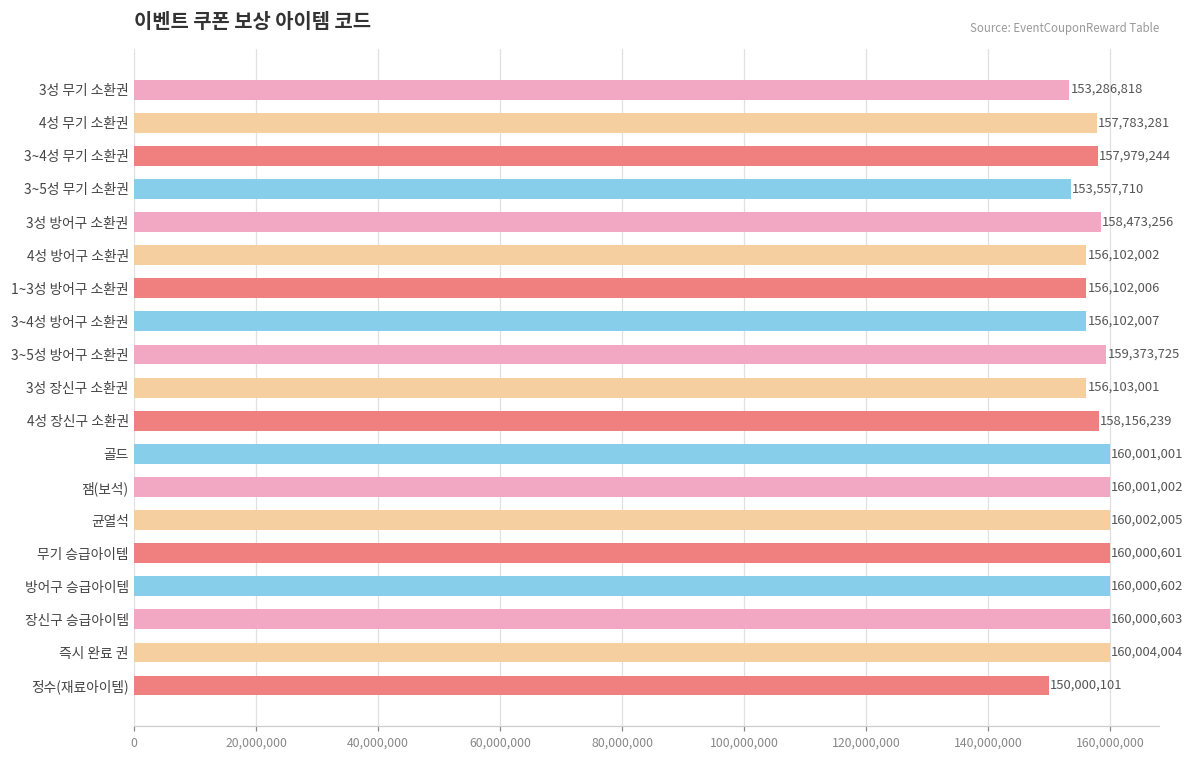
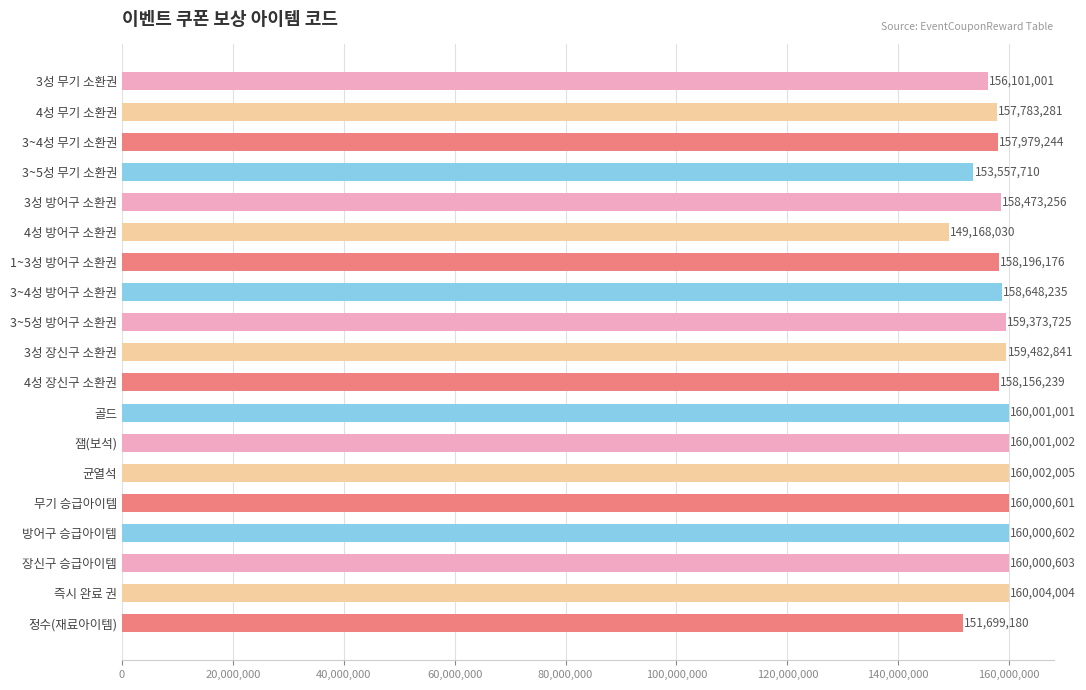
  {
-   "3성 무기 소환권": "153,286,818",
+   "3성 무기 소환권": "156,101,001",
    "4성 무기 소환권": "157,783,281",
    "3~4성 무기 소환권": "157,979,244",
    "3~5성 무기 소환권": "153,557,710",
    "3성 방어구 소환권": "158,473,256",
-   "4성 방어구 소환권": "156,102,002",
-   "1~3성 방어구 소환권": "156,102,006",
-   "3~4성 방어구 소환권": "156,102,007",
+   "4성 방어구 소환권": "149,168,030",
+   "1~3성 방어구 소환권": "158,196,176",
+   "3~4성 방어구 소환권": "158,648,235",
    "3~5성 방어구 소환권": "159,373,725",
-   "3성 장신구 소환권": "156,103,001",
+   "3성 장신구 소환권": "159,482,841",
    "4성 장신구 소환권": "158,156,239",
    "골드": "160,001,001",
    "잼(보석)": "160,001,002",
    "균열석": "160,002,005",
    "무기 승급아이템": "160,000,601",
    "방어구 승급아이템": "160,000,602",
    "장신구 승급아이템": "160,000,603",
    "즉시 완료 권": "160,004,004",
-   "정수(재료아이템)": "150,000,101"
+   "정수(재료아이템)": "151,699,180"
  }
